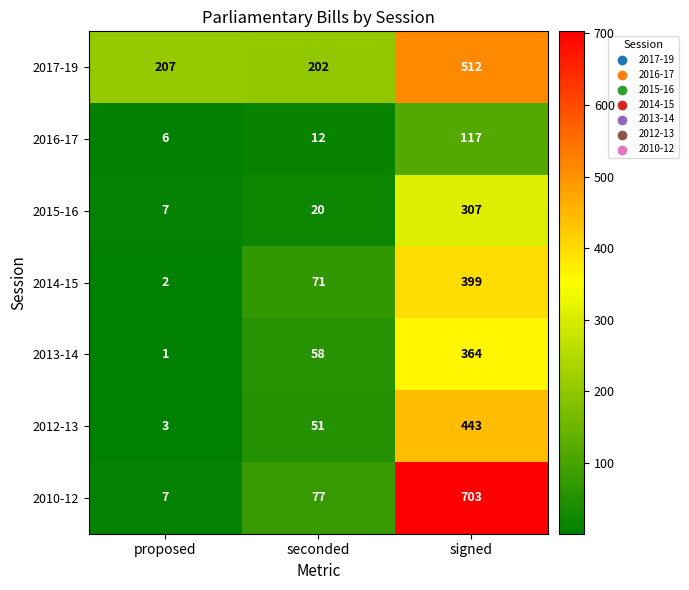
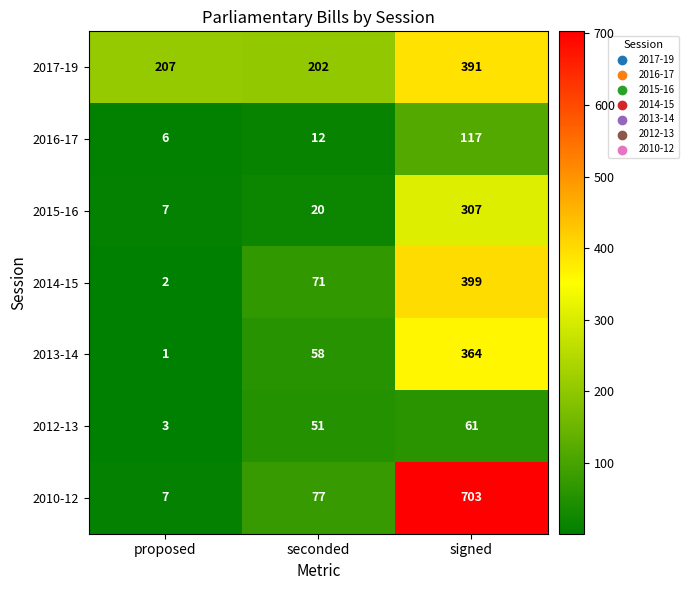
  {
    "2017-19": {
      "proposed": 207,
      "seconded": 202,
-     "signed": 512
+     "signed": 391
    },
    "2016-17": {
      "proposed": 6,
      "seconded": 12,
      "signed": 117
    },
    "2015-16": {
      "proposed": 7,
      "seconded": 20,
      "signed": 307
    },
    "2014-15": {
      "proposed": 2,
      "seconded": 71,
      "signed": 399
    },
    "2013-14": {
      "proposed": 1,
      "seconded": 58,
      "signed": 364
    },
    "2012-13": {
      "proposed": 3,
      "seconded": 51,
-     "signed": 443
+     "signed": 61
    },
    "2010-12": {
      "proposed": 7,
      "seconded": 77,
      "signed": 703
    }
  }
